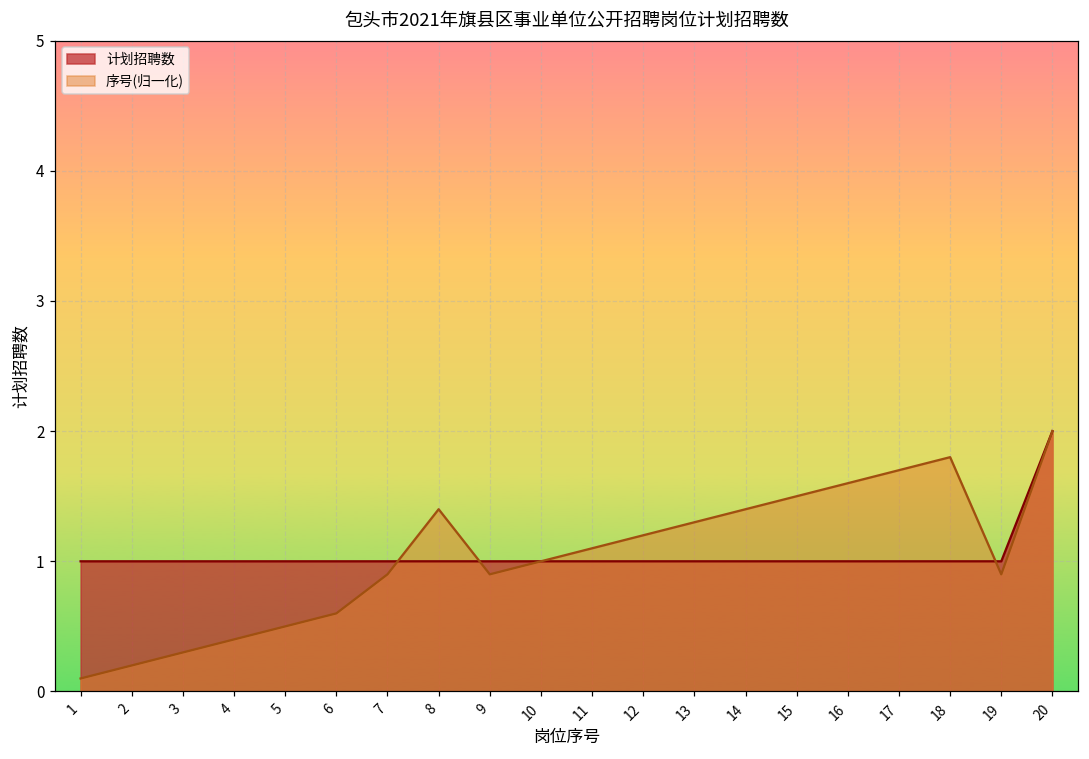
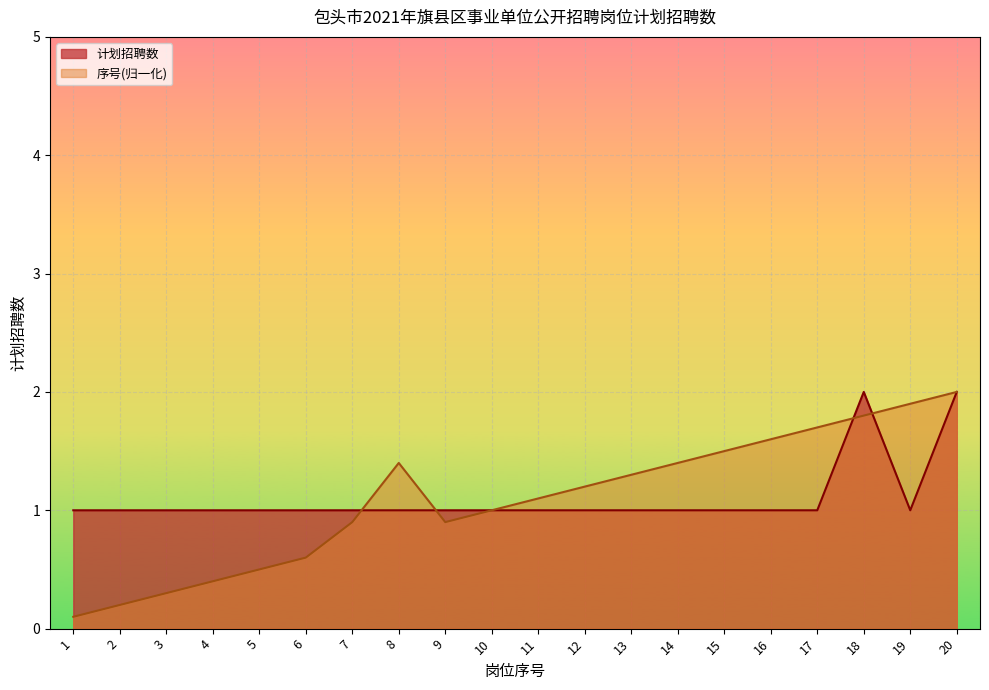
  {
    "计划招聘数": {
      "1": 1,
      "2": 1,
      "3": 1,
      "4": 1,
      "5": 1,
      "6": 1,
      "7": 1,
      "8": 1,
      "9": 1,
      "11": 1,
      "12": 1,
      "13": 1,
      "14": 1,
      "15": 1,
      "16": 1,
      "17": 1,
-     "18": 1,
+     "18": 2,
      "19": 1
    },
    "序号(归一化)": {
      "1": 0.10,
      "2": 0.20,
      "3": 0.30,
      "4": 0.40,
      "5": 0.50,
      "6": 0.60,
      "7": 0.90,
      "8": 1.40,
      "9": 0.90,
      "11": 1.10,
      "12": 1.20,
      "13": 1.30,
      "14": 1.40,
      "15": 1.50,
      "16": 1.60,
      "17": 1.70,
      "18": 1.80,
-     "19": 0.90
+     "19": 1.90
    }
  }
